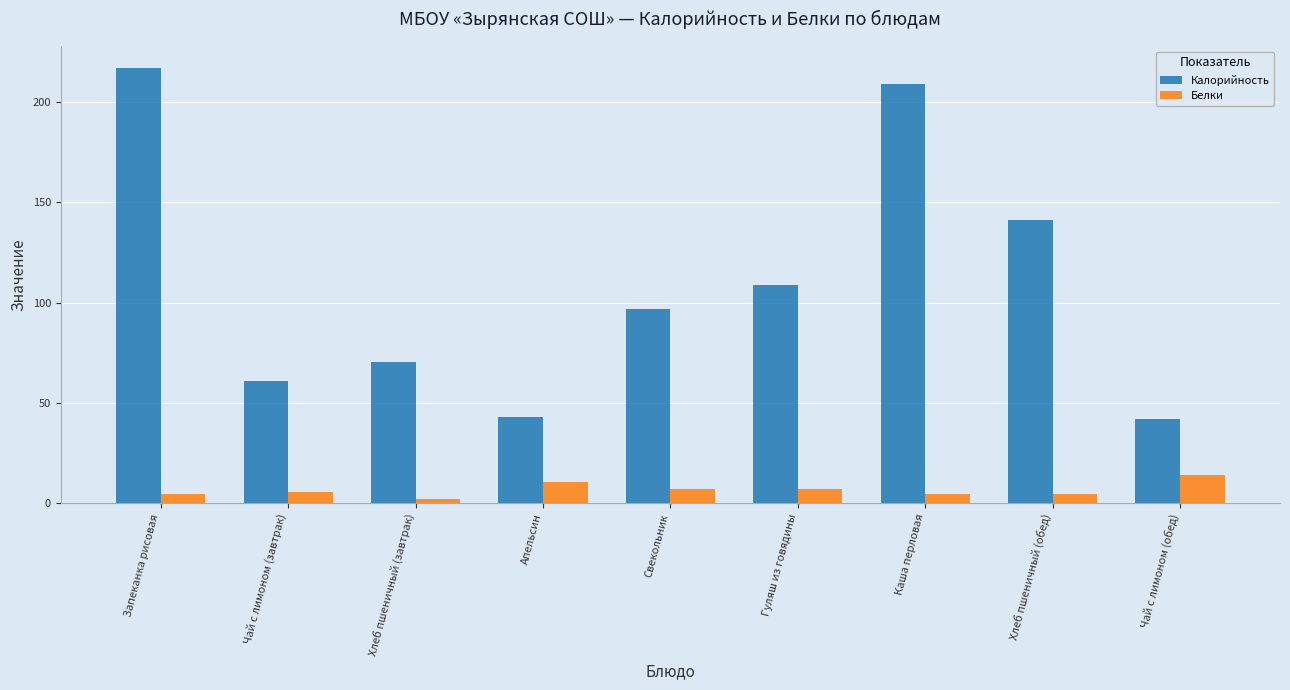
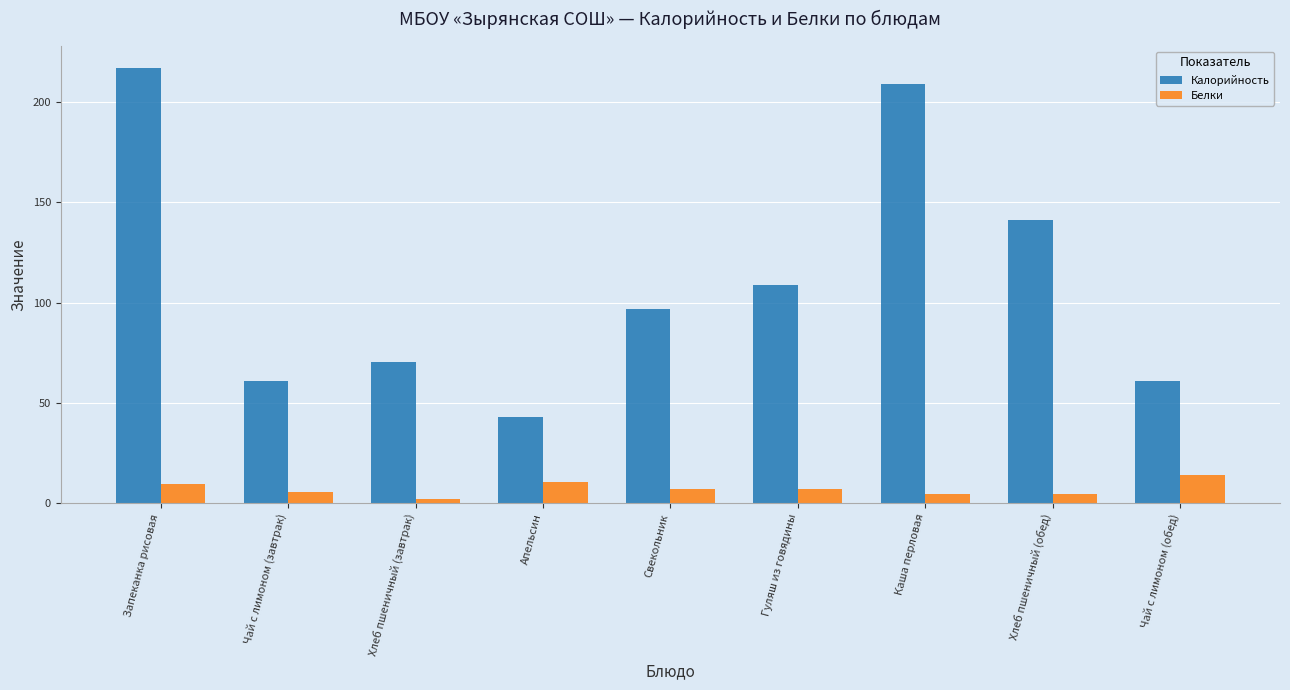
  {
    "Калорийность": {
      "Запеканка рисовая": 217,
      "Чай с лимоном (завтрак)": 61,
      "Хлеб пшеничный (завтрак)": 71,
      "Апельсин": 43,
      "Свекольник": 97,
      "Гуляш из говядины": 109,
      "Каша перловая": 209,
      "Хлеб пшеничный (обед)": 141,
-     "Чай с лимоном (обед)": 42
+     "Чай с лимоном (обед)": 61
    },
    "Белки": {
-     "Запеканка рисовая": 5,
+     "Запеканка рисовая": 10,
      "Чай с лимоном (завтрак)": 6,
      "Хлеб пшеничный (завтрак)": 2,
      "Апельсин": 10,
      "Свекольник": 7,
      "Гуляш из говядины": 7,
      "Каша перловая": 5,
      "Хлеб пшеничный (обед)": 5,
      "Чай с лимоном (обед)": 14
    }
  }
